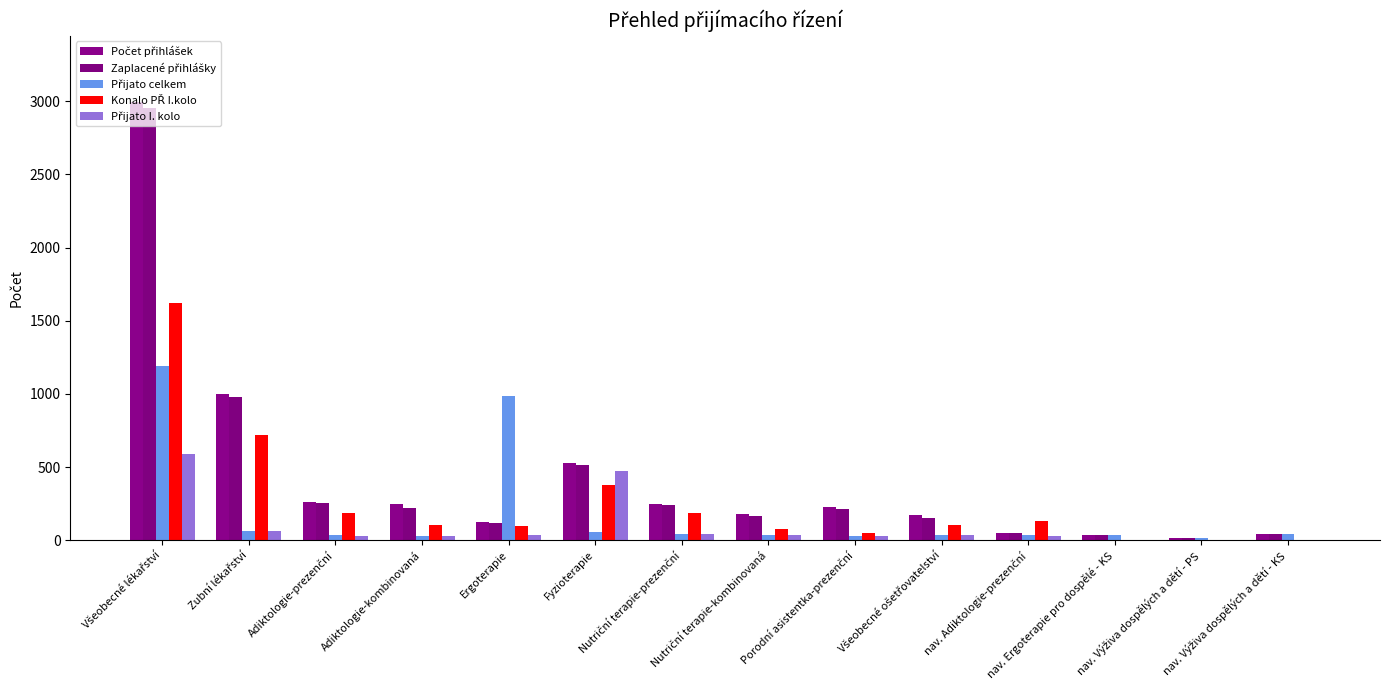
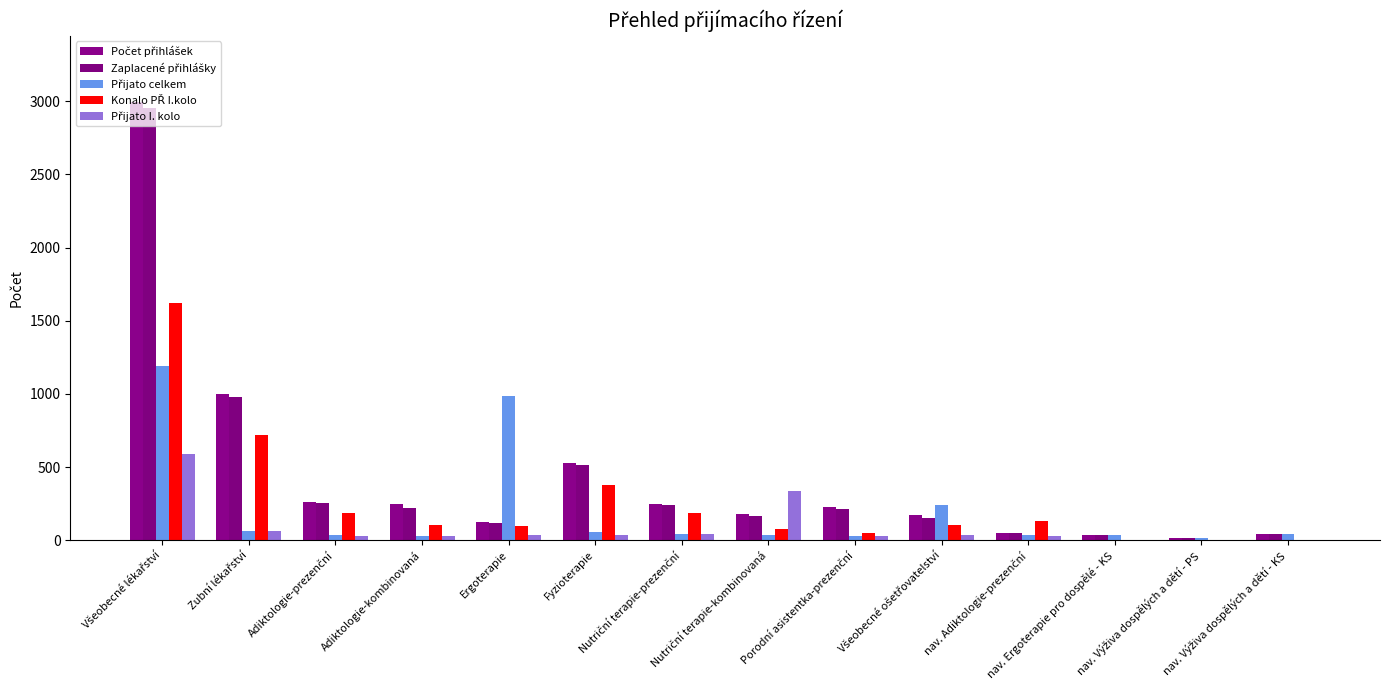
  {
    "Přijato celkem": {
      "Všeobecné lékařství": 1190,
      "Zubní lékařství": 60,
      "Adiktologie-prezenční": 30,
      "Adiktologie-kombinovaná": 30,
      "Ergoterapie": 980,
      "Fyzioterapie": 60,
      "Nutriční terapie-prezenční": 40,
      "Nutriční terapie-kombinovaná": 40,
      "Porodní asistentka-prezenční": 30,
-     "Všeobecné ošetřovatelství": 30,
+     "Všeobecné ošetřovatelství": 240,
      "nav. Adiktologie-prezenční": 30,
      "nav. Ergoterapie pro dospělé - KS": 30,
      "nav. Výživa dospělých a dětí - KS": 50
    },
    "Konalo PŘ I.kolo": {
      "Všeobecné lékařství": 1620,
      "Zubní lékařství": 720,
      "Adiktologie-prezenční": 180,
      "Adiktologie-kombinovaná": 110,
      "Ergoterapie": 100,
      "Fyzioterapie": 380,
      "Nutriční terapie-prezenční": 180,
      "Nutriční terapie-kombinovaná": 80,
      "Porodní asistentka-prezenční": 50,
      "Všeobecné ošetřovatelství": 100,
      "nav. Adiktologie-prezenční": 130,
      "nav. Ergoterapie pro dospělé - KS": 0,
      "nav. Výživa dospělých a dětí - PS": 0,
      "nav. Výživa dospělých a dětí - KS": 0
    },
    "Přijato I. kolo": {
      "Všeobecné lékařství": 590,
      "Zubní lékařství": 60,
      "Adiktologie-prezenční": 30,
      "Adiktologie-kombinovaná": 30,
      "Ergoterapie": 40,
-     "Fyzioterapie": 480,
+     "Fyzioterapie": 30,
      "Nutriční terapie-prezenční": 40,
-     "Nutriční terapie-kombinovaná": 30,
+     "Nutriční terapie-kombinovaná": 340,
      "Porodní asistentka-prezenční": 30,
      "Všeobecné ošetřovatelství": 30,
      "nav. Adiktologie-prezenční": 30,
      "nav. Ergoterapie pro dospělé - KS": 0,
      "nav. Výživa dospělých a dětí - PS": 0,
      "nav. Výživa dospělých a dětí - KS": 0
    }
  }
